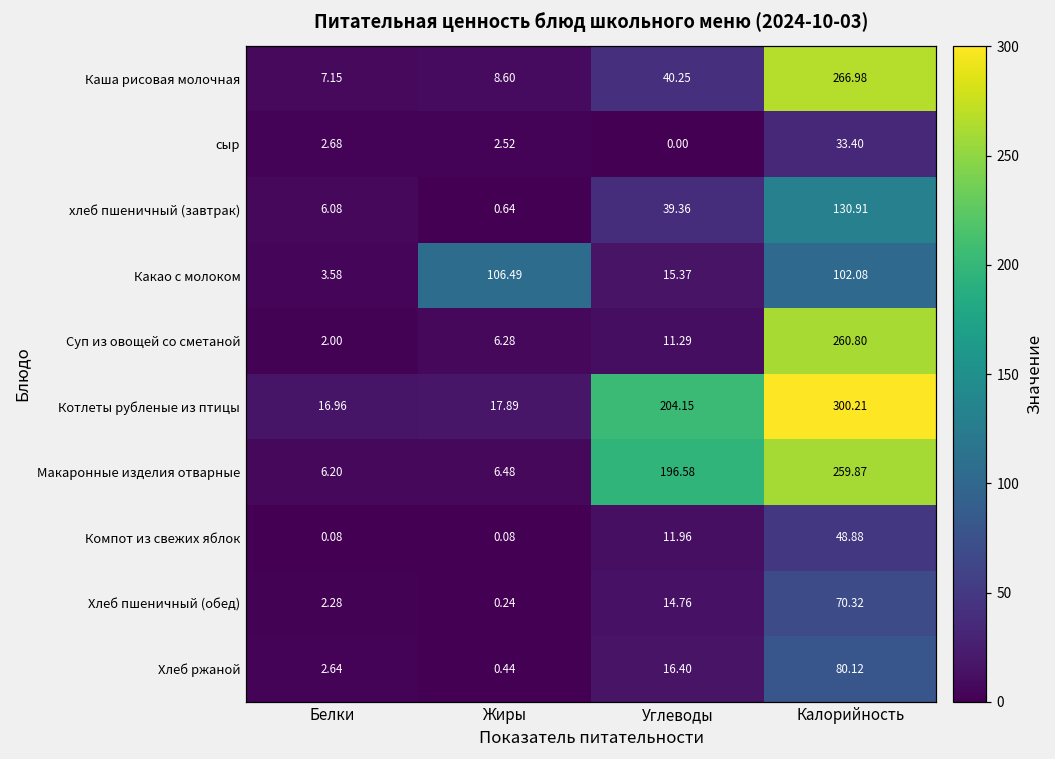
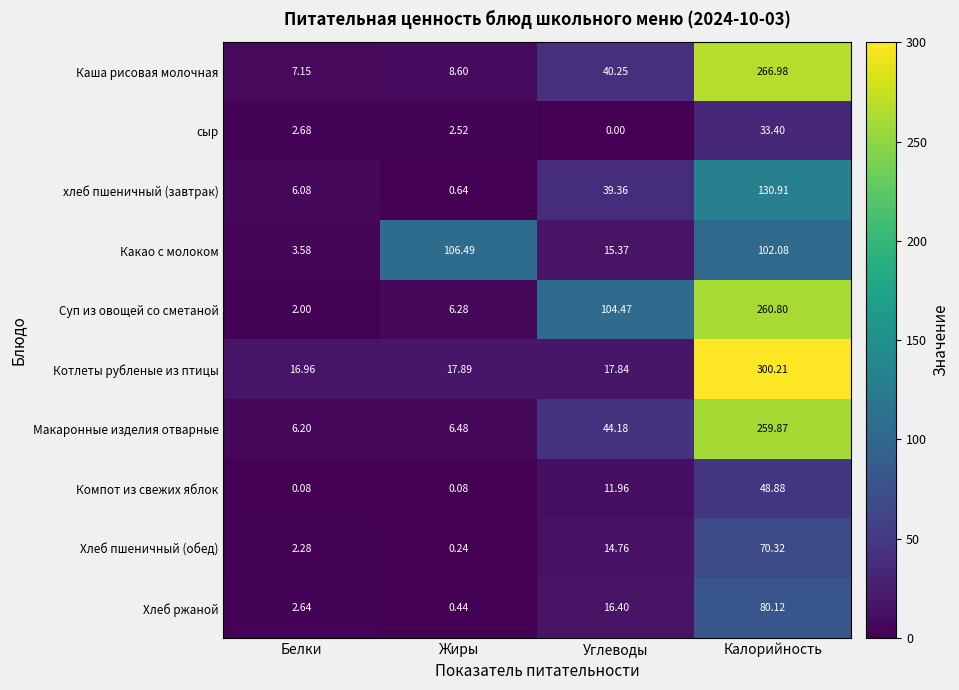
  {
    "Каша рисовая молочная": {
      "Белки": 7.15,
      "Жиры": 8.60,
      "Углеводы": 40.25,
      "Калорийность": 266.98
    },
    "сыр": {
      "Белки": 2.68,
      "Жиры": 2.52,
      "Углеводы": 0.00,
      "Калорийность": 33.40
    },
    "хлеб пшеничный (завтрак)": {
      "Белки": 6.08,
      "Жиры": 0.64,
      "Углеводы": 39.36,
      "Калорийность": 130.91
    },
    "Какао с молоком": {
      "Белки": 3.58,
      "Жиры": 106.49,
      "Углеводы": 15.37,
      "Калорийность": 102.08
    },
    "Суп из овощей со сметаной": {
      "Белки": 2.00,
      "Жиры": 6.28,
-     "Углеводы": 11.29,
+     "Углеводы": 104.47,
      "Калорийность": 260.80
    },
    "Котлеты рубленые из птицы": {
      "Белки": 16.96,
      "Жиры": 17.89,
-     "Углеводы": 204.15,
+     "Углеводы": 17.84,
      "Калорийность": 300.21
    },
    "Макаронные изделия отварные": {
      "Белки": 6.20,
      "Жиры": 6.48,
-     "Углеводы": 196.58,
+     "Углеводы": 44.18,
      "Калорийность": 259.87
    },
    "Компот из свежих яблок": {
      "Белки": 0.08,
      "Жиры": 0.08,
      "Углеводы": 11.96,
      "Калорийность": 48.88
    },
    "Хлеб пшеничный (обед)": {
      "Белки": 2.28,
      "Жиры": 0.24,
      "Углеводы": 14.76,
      "Калорийность": 70.32
    },
    "Хлеб ржаной": {
      "Белки": 2.64,
      "Жиры": 0.44,
      "Углеводы": 16.40,
      "Калорийность": 80.12
    }
  }
